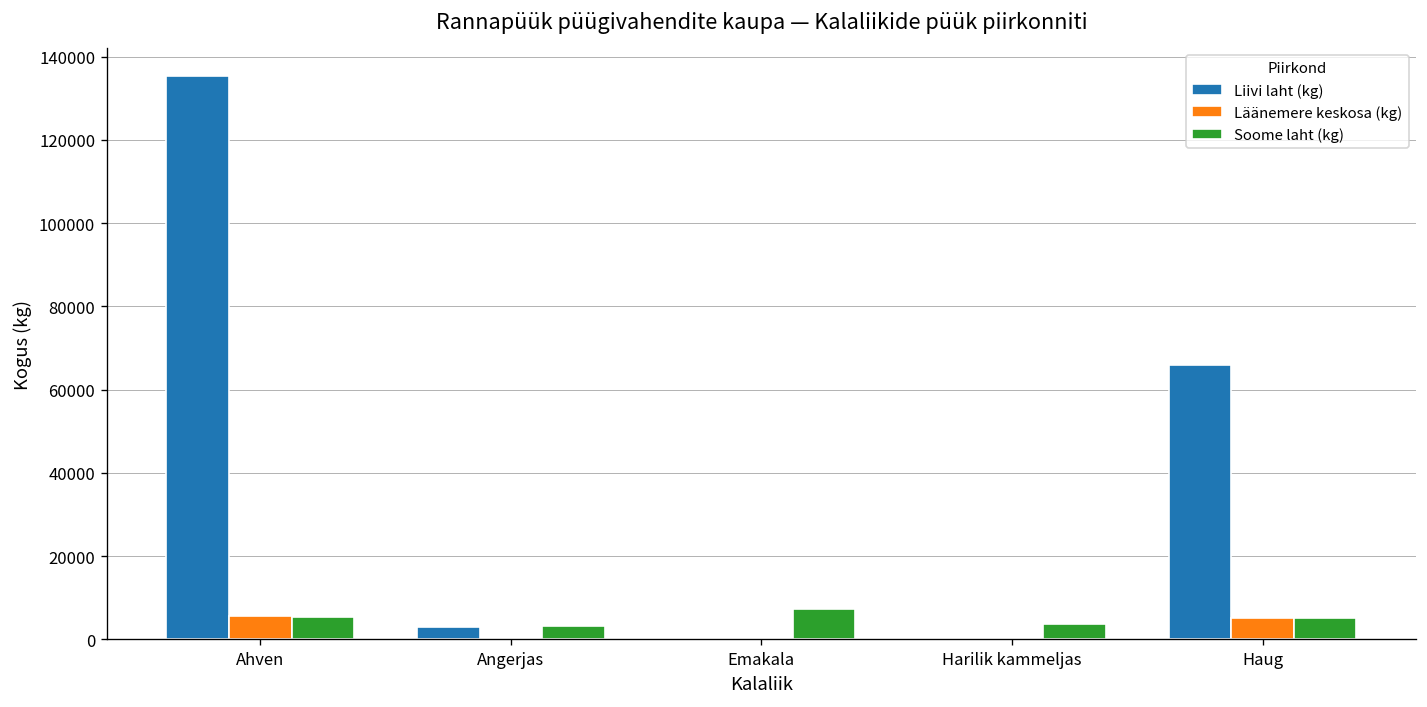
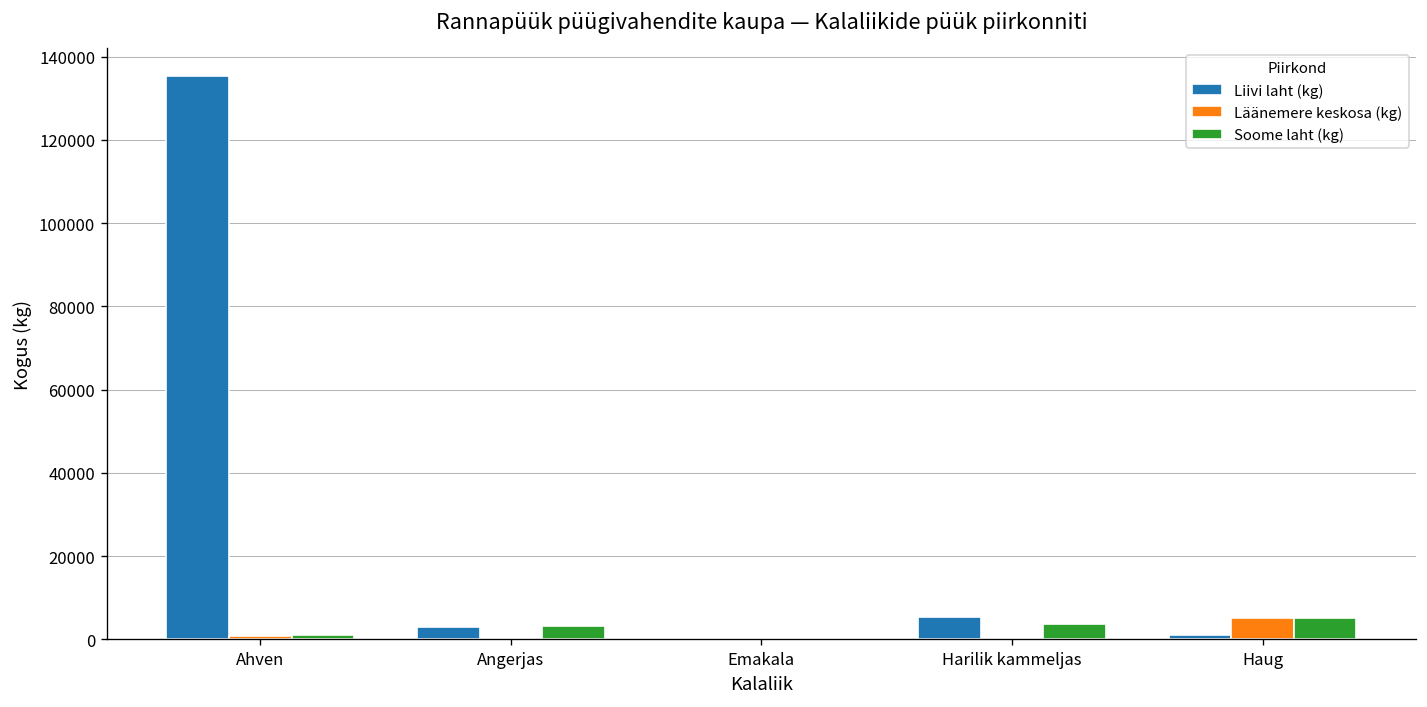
  {
    "Liivi laht (kg)": {
      "Ahven": 135000,
      "Angerjas": 3000,
-     "Harilik kammeljas": 0,
-     "Haug": 66000
+     "Harilik kammeljas": 5000,
+     "Haug": 1000
    },
    "Läänemere keskosa (kg)": {
-     "Ahven": 6000,
+     "Ahven": 1000,
      "Emakala": 0,
      "Harilik kammeljas": 0,
      "Haug": 5000
    },
    "Soome laht (kg)": {
-     "Ahven": 5000,
+     "Ahven": 1000,
      "Angerjas": 3000,
-     "Emakala": 7000,
+     "Emakala": 0,
      "Harilik kammeljas": 4000,
      "Haug": 5000
    }
  }
